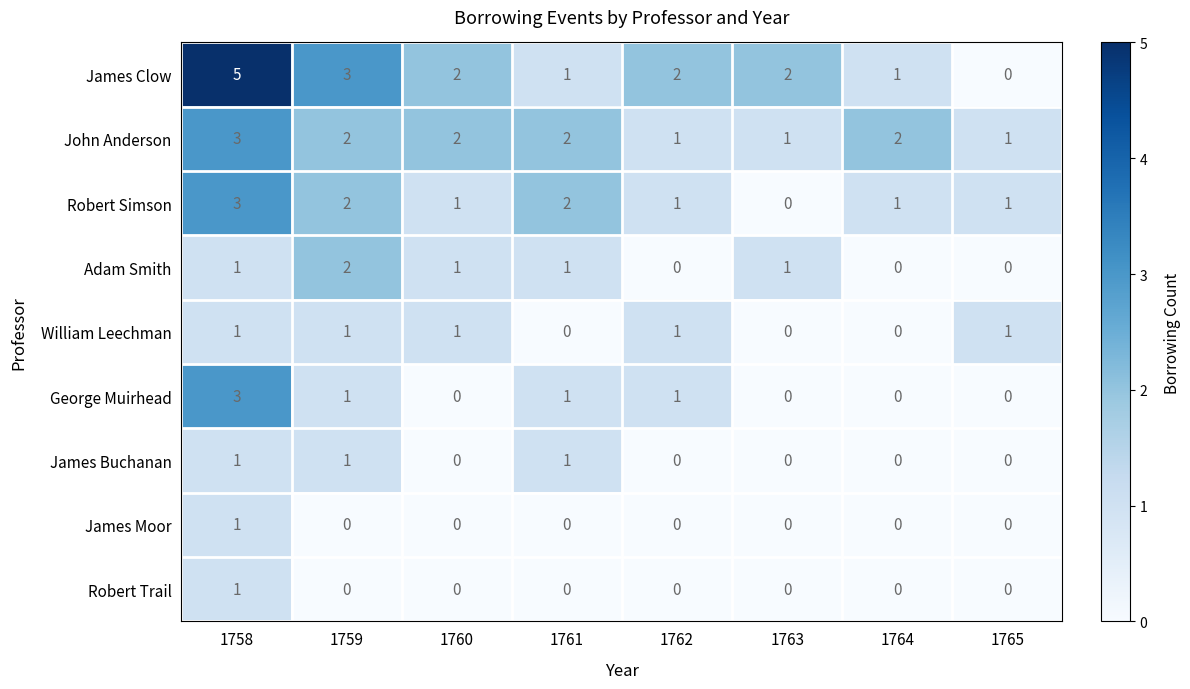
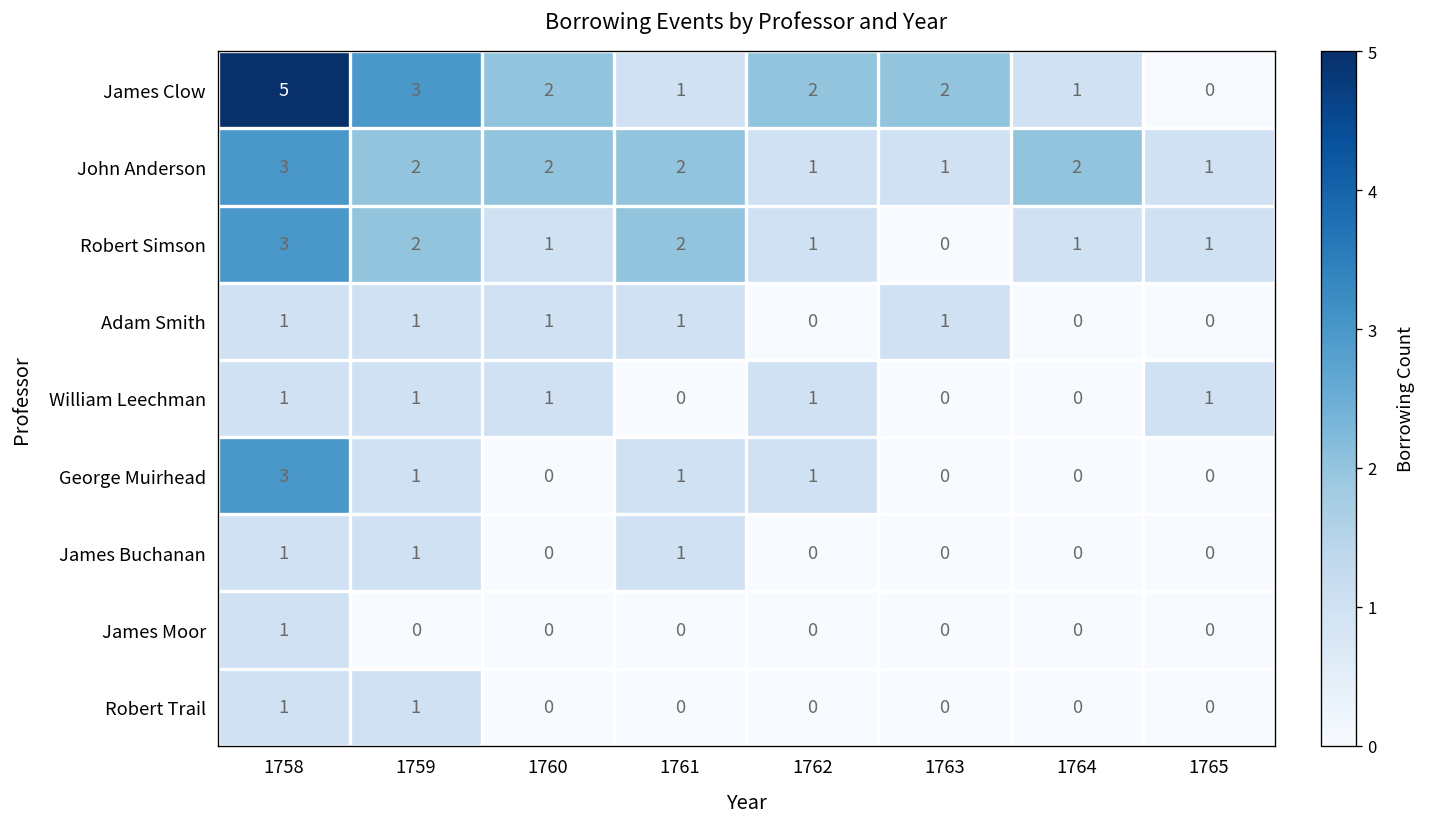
  {
    "James Clow": {
      "1758": 5,
      "1759": 3,
      "1760": 2,
      "1761": 1,
      "1762": 2,
      "1763": 2,
      "1764": 1,
      "1765": 0
    },
    "John Anderson": {
      "1758": 3,
      "1759": 2,
      "1760": 2,
      "1761": 2,
      "1762": 1,
      "1763": 1,
      "1764": 2,
      "1765": 1
    },
    "Robert Simson": {
      "1758": 3,
      "1759": 2,
      "1760": 1,
      "1761": 2,
      "1762": 1,
      "1763": 0,
      "1764": 1,
      "1765": 1
    },
    "Adam Smith": {
      "1758": 1,
-     "1759": 2,
+     "1759": 1,
      "1760": 1,
      "1761": 1,
      "1762": 0,
      "1763": 1,
      "1764": 0,
      "1765": 0
    },
    "William Leechman": {
      "1758": 1,
      "1759": 1,
      "1760": 1,
      "1761": 0,
      "1762": 1,
      "1763": 0,
      "1764": 0,
      "1765": 1
    },
    "George Muirhead": {
      "1758": 3,
      "1759": 1,
      "1760": 0,
      "1761": 1,
      "1762": 1,
      "1763": 0,
      "1764": 0,
      "1765": 0
    },
    "James Buchanan": {
      "1758": 1,
      "1759": 1,
      "1760": 0,
      "1761": 1,
      "1762": 0,
      "1763": 0,
      "1764": 0,
      "1765": 0
    },
    "James Moor": {
      "1758": 1,
      "1759": 0,
      "1760": 0,
      "1761": 0,
      "1762": 0,
      "1763": 0,
      "1764": 0,
      "1765": 0
    },
    "Robert Trail": {
      "1758": 1,
-     "1759": 0,
+     "1759": 1,
      "1760": 0,
      "1761": 0,
      "1762": 0,
      "1763": 0,
      "1764": 0,
      "1765": 0
    }
  }
